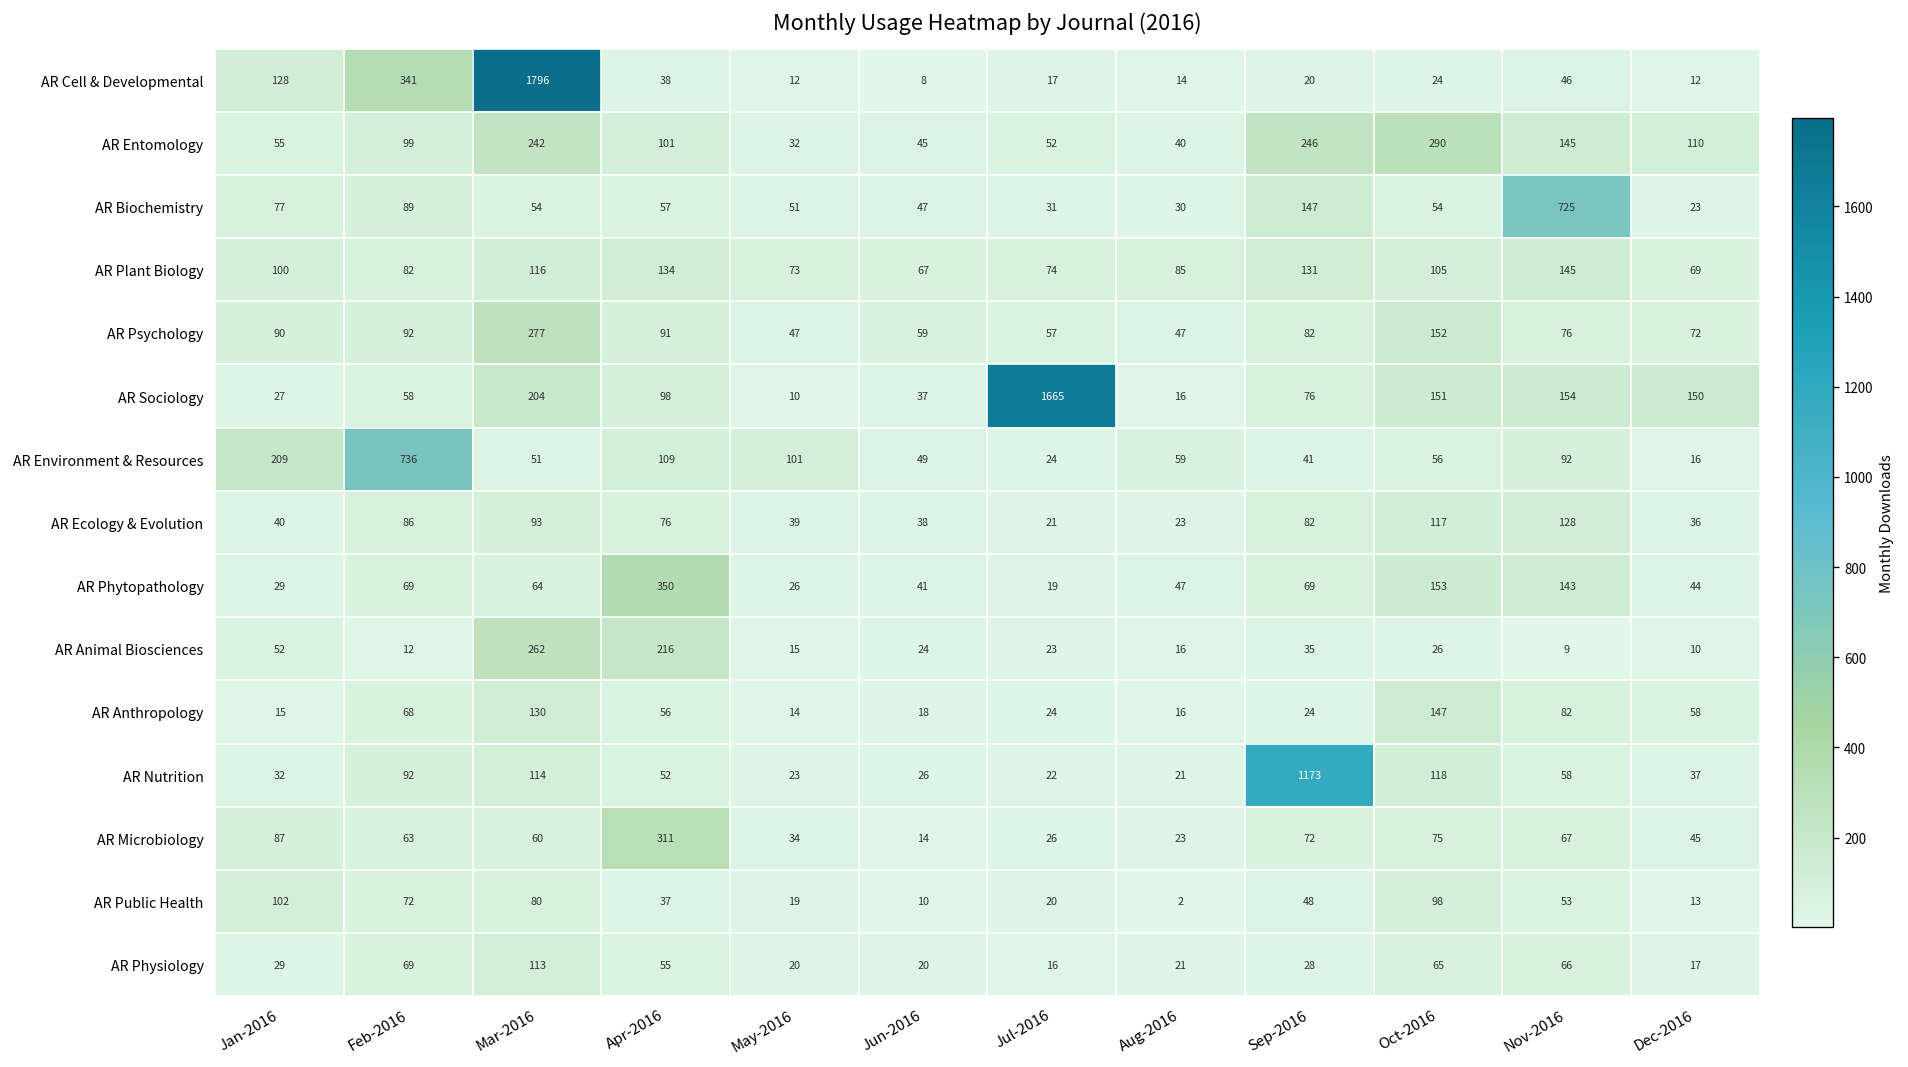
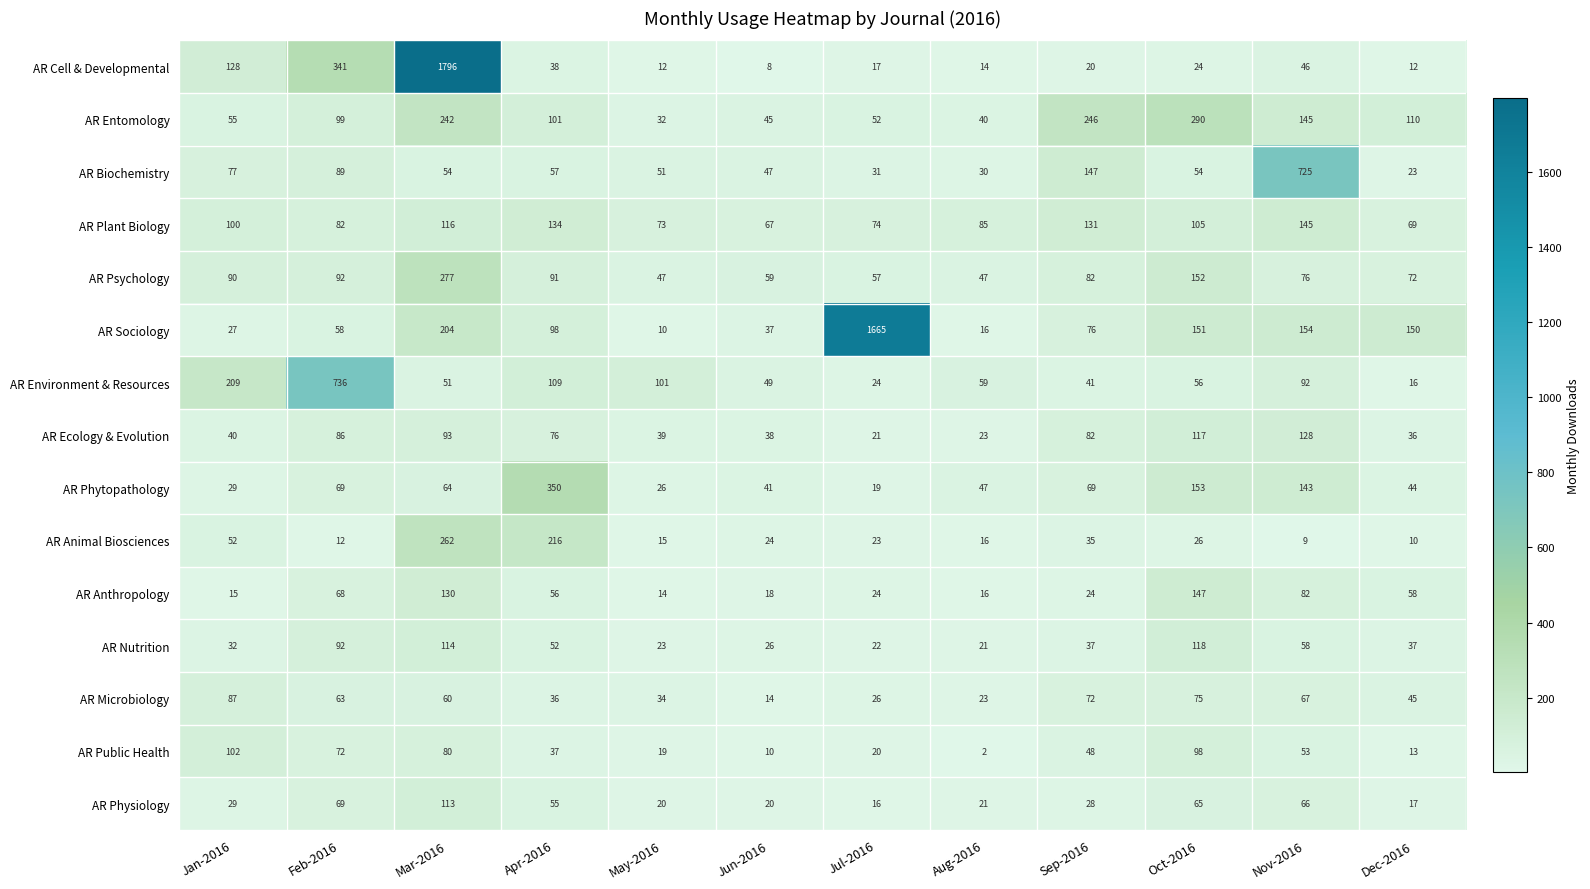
  {
    "AR Cell & Developmental": {
      "Jan-2016": 128,
      "Feb-2016": 341,
      "Mar-2016": 1796,
      "Apr-2016": 38,
      "May-2016": 12,
      "Jun-2016": 8,
      "Jul-2016": 17,
      "Aug-2016": 14,
      "Sep-2016": 20,
      "Oct-2016": 24,
      "Nov-2016": 46,
      "Dec-2016": 12
    },
    "AR Entomology": {
      "Jan-2016": 55,
      "Feb-2016": 99,
      "Mar-2016": 242,
      "Apr-2016": 101,
      "May-2016": 32,
      "Jun-2016": 45,
      "Jul-2016": 52,
      "Aug-2016": 40,
      "Sep-2016": 246,
      "Oct-2016": 290,
      "Nov-2016": 145,
      "Dec-2016": 110
    },
    "AR Biochemistry": {
      "Jan-2016": 77,
      "Feb-2016": 89,
      "Mar-2016": 54,
      "Apr-2016": 57,
      "May-2016": 51,
      "Jun-2016": 47,
      "Jul-2016": 31,
      "Aug-2016": 30,
      "Sep-2016": 147,
      "Oct-2016": 54,
      "Nov-2016": 725,
      "Dec-2016": 23
    },
    "AR Plant Biology": {
      "Jan-2016": 100,
      "Feb-2016": 82,
      "Mar-2016": 116,
      "Apr-2016": 134,
      "May-2016": 73,
      "Jun-2016": 67,
      "Jul-2016": 74,
      "Aug-2016": 85,
      "Sep-2016": 131,
      "Oct-2016": 105,
      "Nov-2016": 145,
      "Dec-2016": 69
    },
    "AR Psychology": {
      "Jan-2016": 90,
      "Feb-2016": 92,
      "Mar-2016": 277,
      "Apr-2016": 91,
      "May-2016": 47,
      "Jun-2016": 59,
      "Jul-2016": 57,
      "Aug-2016": 47,
      "Sep-2016": 82,
      "Oct-2016": 152,
      "Nov-2016": 76,
      "Dec-2016": 72
    },
    "AR Sociology": {
      "Jan-2016": 27,
      "Feb-2016": 58,
      "Mar-2016": 204,
      "Apr-2016": 98,
      "May-2016": 10,
      "Jun-2016": 37,
      "Jul-2016": 1665,
      "Aug-2016": 16,
      "Sep-2016": 76,
      "Oct-2016": 151,
      "Nov-2016": 154,
      "Dec-2016": 150
    },
    "AR Environment & Resources": {
      "Jan-2016": 209,
      "Feb-2016": 736,
      "Mar-2016": 51,
      "Apr-2016": 109,
      "May-2016": 101,
      "Jun-2016": 49,
      "Jul-2016": 24,
      "Aug-2016": 59,
      "Sep-2016": 41,
      "Oct-2016": 56,
      "Nov-2016": 92,
      "Dec-2016": 16
    },
    "AR Ecology & Evolution": {
      "Jan-2016": 40,
      "Feb-2016": 86,
      "Mar-2016": 93,
      "Apr-2016": 76,
      "May-2016": 39,
      "Jun-2016": 38,
      "Jul-2016": 21,
      "Aug-2016": 23,
      "Sep-2016": 82,
      "Oct-2016": 117,
      "Nov-2016": 128,
      "Dec-2016": 36
    },
    "AR Phytopathology": {
      "Jan-2016": 29,
      "Feb-2016": 69,
      "Mar-2016": 64,
      "Apr-2016": 350,
      "May-2016": 26,
      "Jun-2016": 41,
      "Jul-2016": 19,
      "Aug-2016": 47,
      "Sep-2016": 69,
      "Oct-2016": 153,
      "Nov-2016": 143,
      "Dec-2016": 44
    },
    "AR Animal Biosciences": {
      "Jan-2016": 52,
      "Feb-2016": 12,
      "Mar-2016": 262,
      "Apr-2016": 216,
      "May-2016": 15,
      "Jun-2016": 24,
      "Jul-2016": 23,
      "Aug-2016": 16,
      "Sep-2016": 35,
      "Oct-2016": 26,
      "Nov-2016": 9,
      "Dec-2016": 10
    },
    "AR Anthropology": {
      "Jan-2016": 15,
      "Feb-2016": 68,
      "Mar-2016": 130,
      "Apr-2016": 56,
      "May-2016": 14,
      "Jun-2016": 18,
      "Jul-2016": 24,
      "Aug-2016": 16,
      "Sep-2016": 24,
      "Oct-2016": 147,
      "Nov-2016": 82,
      "Dec-2016": 58
    },
    "AR Nutrition": {
      "Jan-2016": 32,
      "Feb-2016": 92,
      "Mar-2016": 114,
      "Apr-2016": 52,
      "May-2016": 23,
      "Jun-2016": 26,
      "Jul-2016": 22,
      "Aug-2016": 21,
-     "Sep-2016": 1173,
+     "Sep-2016": 37,
      "Oct-2016": 118,
      "Nov-2016": 58,
      "Dec-2016": 37
    },
    "AR Microbiology": {
      "Jan-2016": 87,
      "Feb-2016": 63,
      "Mar-2016": 60,
-     "Apr-2016": 311,
+     "Apr-2016": 36,
      "May-2016": 34,
      "Jun-2016": 14,
      "Jul-2016": 26,
      "Aug-2016": 23,
      "Sep-2016": 72,
      "Oct-2016": 75,
      "Nov-2016": 67,
      "Dec-2016": 45
    },
    "AR Public Health": {
      "Jan-2016": 102,
      "Feb-2016": 72,
      "Mar-2016": 80,
      "Apr-2016": 37,
      "May-2016": 19,
      "Jun-2016": 10,
      "Jul-2016": 20,
      "Aug-2016": 2,
      "Sep-2016": 48,
      "Oct-2016": 98,
      "Nov-2016": 53,
      "Dec-2016": 13
    },
    "AR Physiology": {
      "Jan-2016": 29,
      "Feb-2016": 69,
      "Mar-2016": 113,
      "Apr-2016": 55,
      "May-2016": 20,
      "Jun-2016": 20,
      "Jul-2016": 16,
      "Aug-2016": 21,
      "Sep-2016": 28,
      "Oct-2016": 65,
      "Nov-2016": 66,
      "Dec-2016": 17
    }
  }
